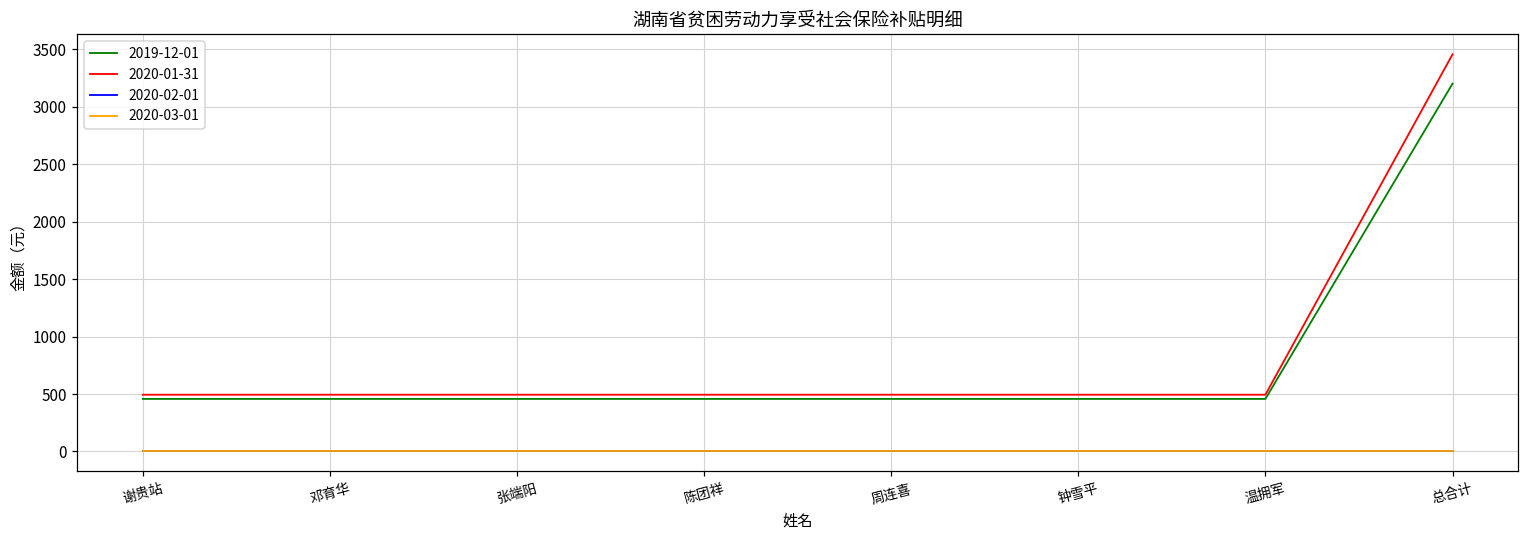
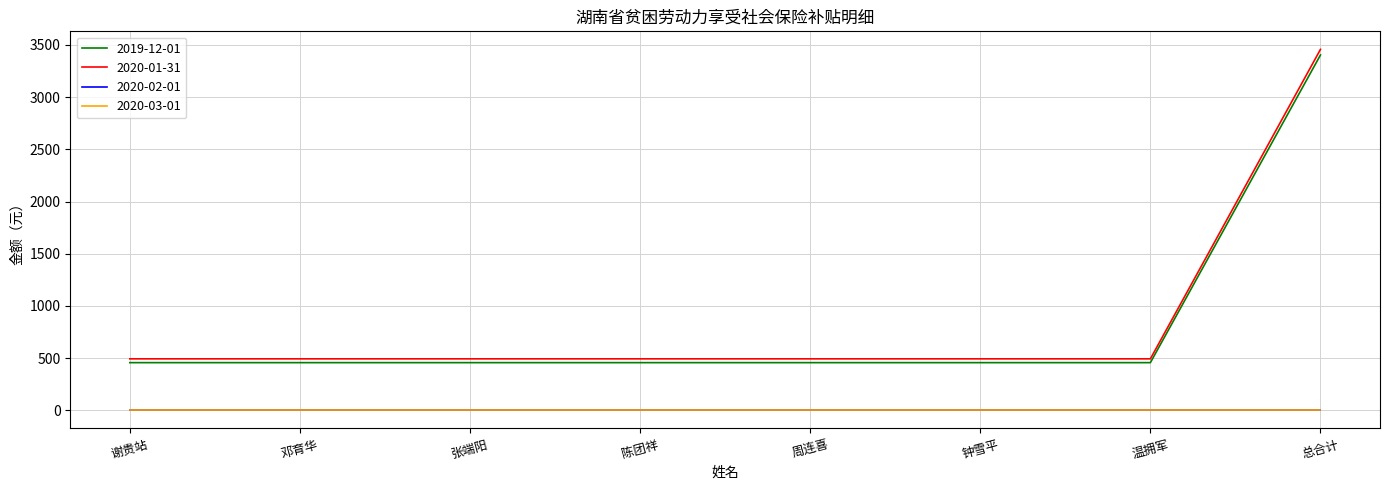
  {
    "2019-12-01": {
      "谢贵站": 460,
      "邓育华": 460,
      "张端阳": 460,
      "陈团祥": 460,
      "周连喜": 460,
      "钟雪平": 460,
      "温拥军": 460,
-     "总合计": 3200
+     "总合计": 3400
    },
    "2020-01-31": {
      "谢贵站": 490,
      "邓育华": 490,
      "张端阳": 490,
      "陈团祥": 490,
      "周连喜": 490,
      "钟雪平": 490,
      "温拥军": 490,
      "总合计": 3460
    },
    "2020-03-01": {
      "谢贵站": 0,
      "邓育华": 0,
      "张端阳": 0,
      "陈团祥": 0,
      "周连喜": 0,
      "钟雪平": 0,
      "温拥军": 0,
      "总合计": 0
    }
  }
